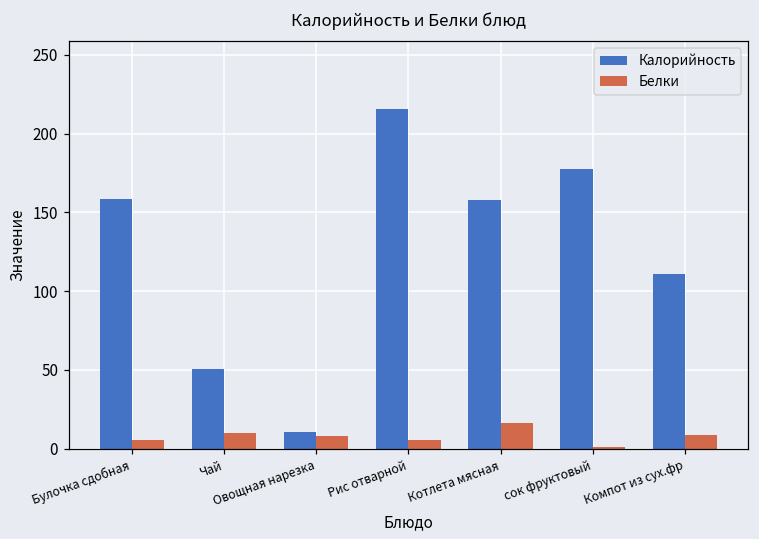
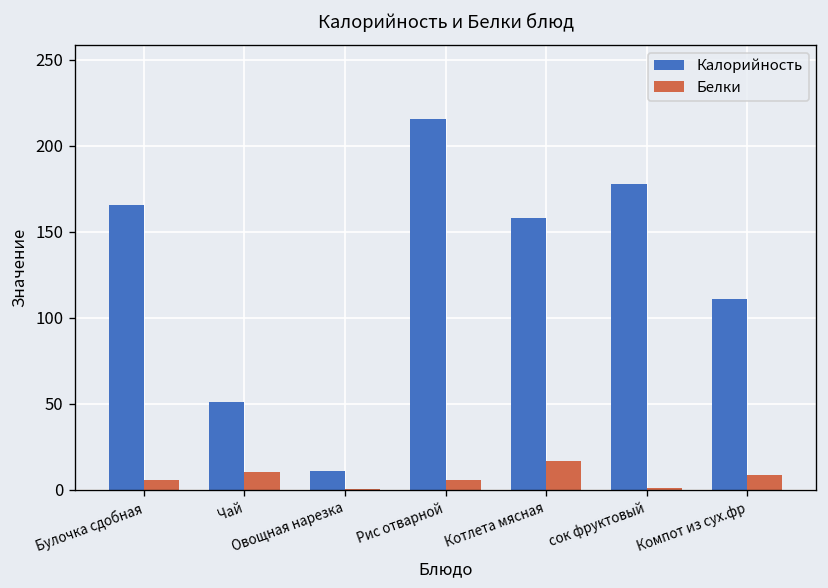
  {
    "Калорийность": {
-     "Булочка сдобная": 158,
+     "Булочка сдобная": 165,
      "Чай": 51,
      "Овощная нарезка": 11,
      "Рис отварной": 215,
      "Котлета мясная": 158,
      "сок фруктовый": 178,
      "Компот из сух.фр": 111
    },
    "Белки": {
      "Булочка сдобная": 5,
      "Чай": 10,
-     "Овощная нарезка": 8,
+     "Овощная нарезка": 0,
      "Рис отварной": 5,
      "Котлета мясная": 16,
      "Компот из сух.фр": 9
    }
  }
